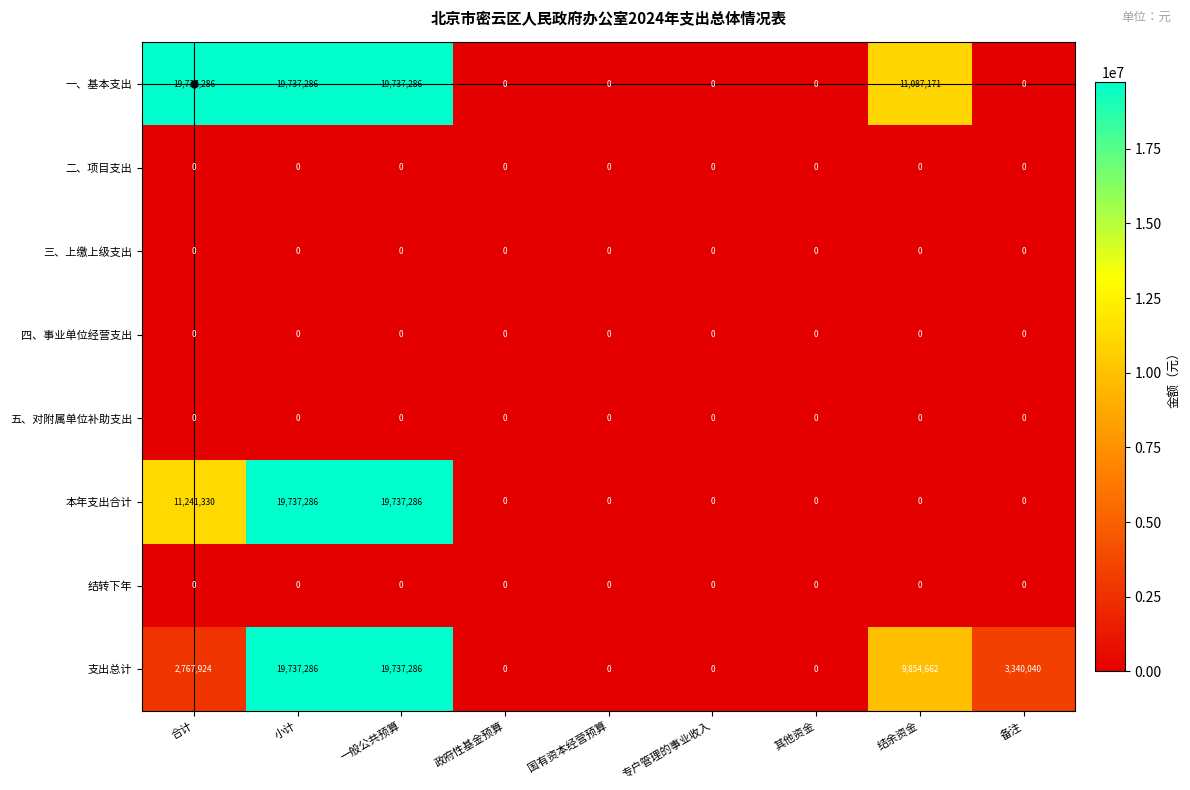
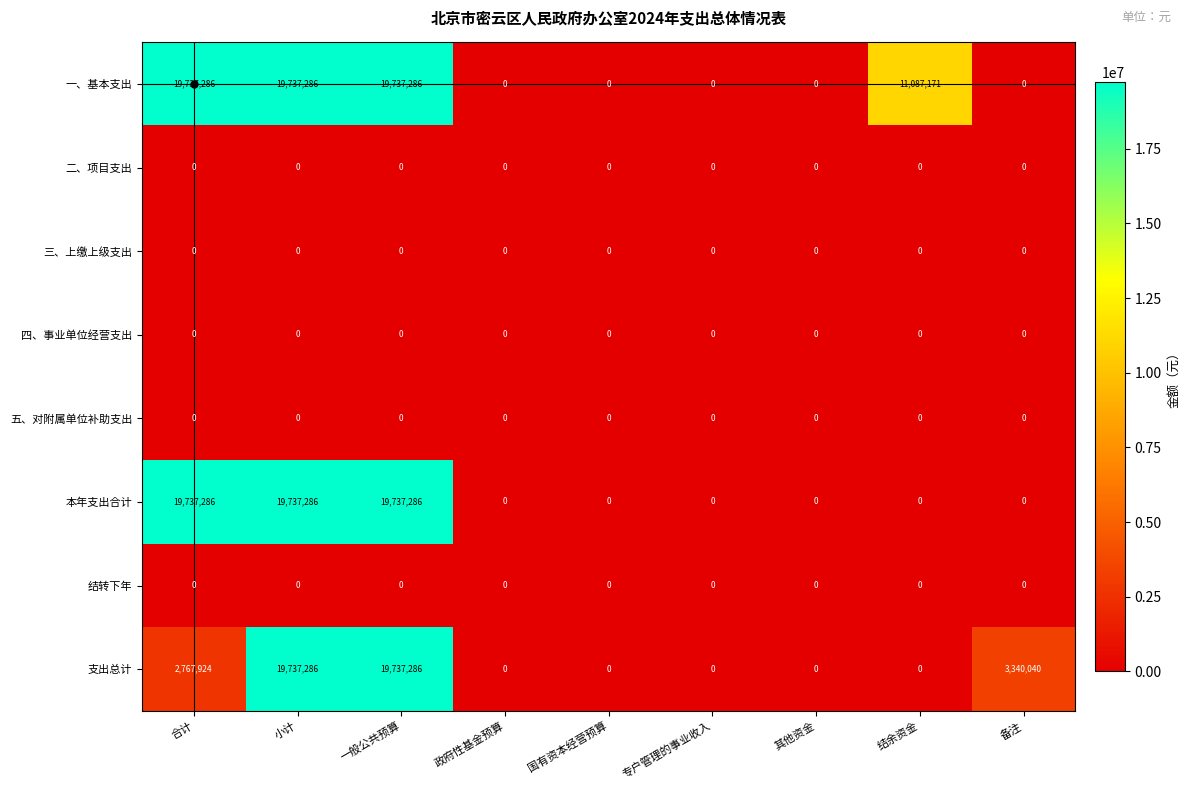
  {
    "一、基本支出": {
      "小计": "19,737,286",
      "一般公共预算": "19,737,286",
      "政府性基金预算": "0",
      "国有资本经营预算": "0",
      "专户管理的事业收入": "0",
      "其他资金": "0",
      "结余资金": "11,087,171",
      "备注": "0"
    },
    "二、项目支出": {
      "合计": "0",
      "小计": "0",
      "一般公共预算": "0",
      "政府性基金预算": "0",
      "国有资本经营预算": "0",
      "专户管理的事业收入": "0",
      "其他资金": "0",
      "结余资金": "0",
      "备注": "0"
    },
    "三、上缴上级支出": {
      "合计": "0",
      "小计": "0",
      "一般公共预算": "0",
      "政府性基金预算": "0",
      "国有资本经营预算": "0",
      "专户管理的事业收入": "0",
      "其他资金": "0",
      "结余资金": "0",
      "备注": "0"
    },
    "四、事业单位经营支出": {
      "合计": "0",
      "小计": "0",
      "一般公共预算": "0",
      "政府性基金预算": "0",
      "国有资本经营预算": "0",
      "专户管理的事业收入": "0",
      "其他资金": "0",
      "结余资金": "0",
      "备注": "0"
    },
    "五、对附属单位补助支出": {
      "合计": "0",
      "小计": "0",
      "一般公共预算": "0",
      "政府性基金预算": "0",
      "国有资本经营预算": "0",
      "专户管理的事业收入": "0",
      "其他资金": "0",
      "结余资金": "0",
      "备注": "0"
    },
    "本年支出合计": {
-     "合计": "11,241,330",
+     "合计": "19,737,286",
      "小计": "19,737,286",
      "一般公共预算": "19,737,286",
      "政府性基金预算": "0",
      "国有资本经营预算": "0",
      "专户管理的事业收入": "0",
      "其他资金": "0",
      "结余资金": "0",
      "备注": "0"
    },
    "结转下年": {
      "合计": "0",
      "小计": "0",
      "一般公共预算": "0",
      "政府性基金预算": "0",
      "国有资本经营预算": "0",
      "专户管理的事业收入": "0",
      "其他资金": "0",
      "结余资金": "0",
      "备注": "0"
    },
    "支出总计": {
      "合计": "2,767,924",
      "小计": "19,737,286",
      "一般公共预算": "19,737,286",
      "政府性基金预算": "0",
      "国有资本经营预算": "0",
      "专户管理的事业收入": "0",
      "其他资金": "0",
-     "结余资金": "9,854,662",
+     "结余资金": "0",
      "备注": "3,340,040"
    }
  }
